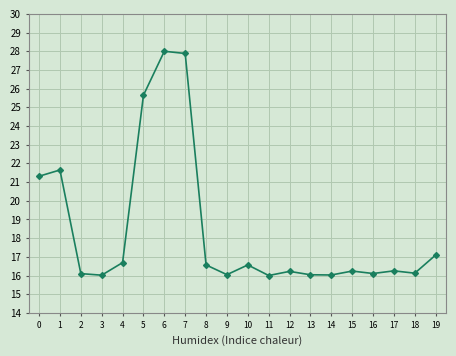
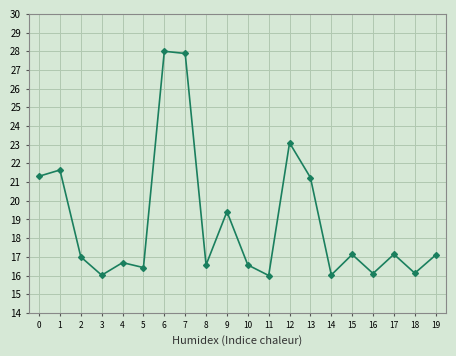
  {
    "0": 21.3,
    "1": 21.6,
-   "2": 16.1,
+   "2": 17.0,
    "3": 16.0,
    "4": 16.7,
-   "5": 25.6,
+   "5": 16.4,
    "6": 28.0,
    "7": 27.9,
    "8": 16.6,
-   "9": 16.0,
+   "9": 19.4,
    "10": 16.6,
    "11": 16.0,
-   "12": 16.2,
-   "13": 16.0,
+   "12": 23.1,
+   "13": 21.2,
    "14": 16.0,
-   "15": 16.2,
+   "15": 17.1,
    "16": 16.1,
-   "17": 16.2,
+   "17": 17.1,
    "18": 16.1,
    "19": 17.1
  }
